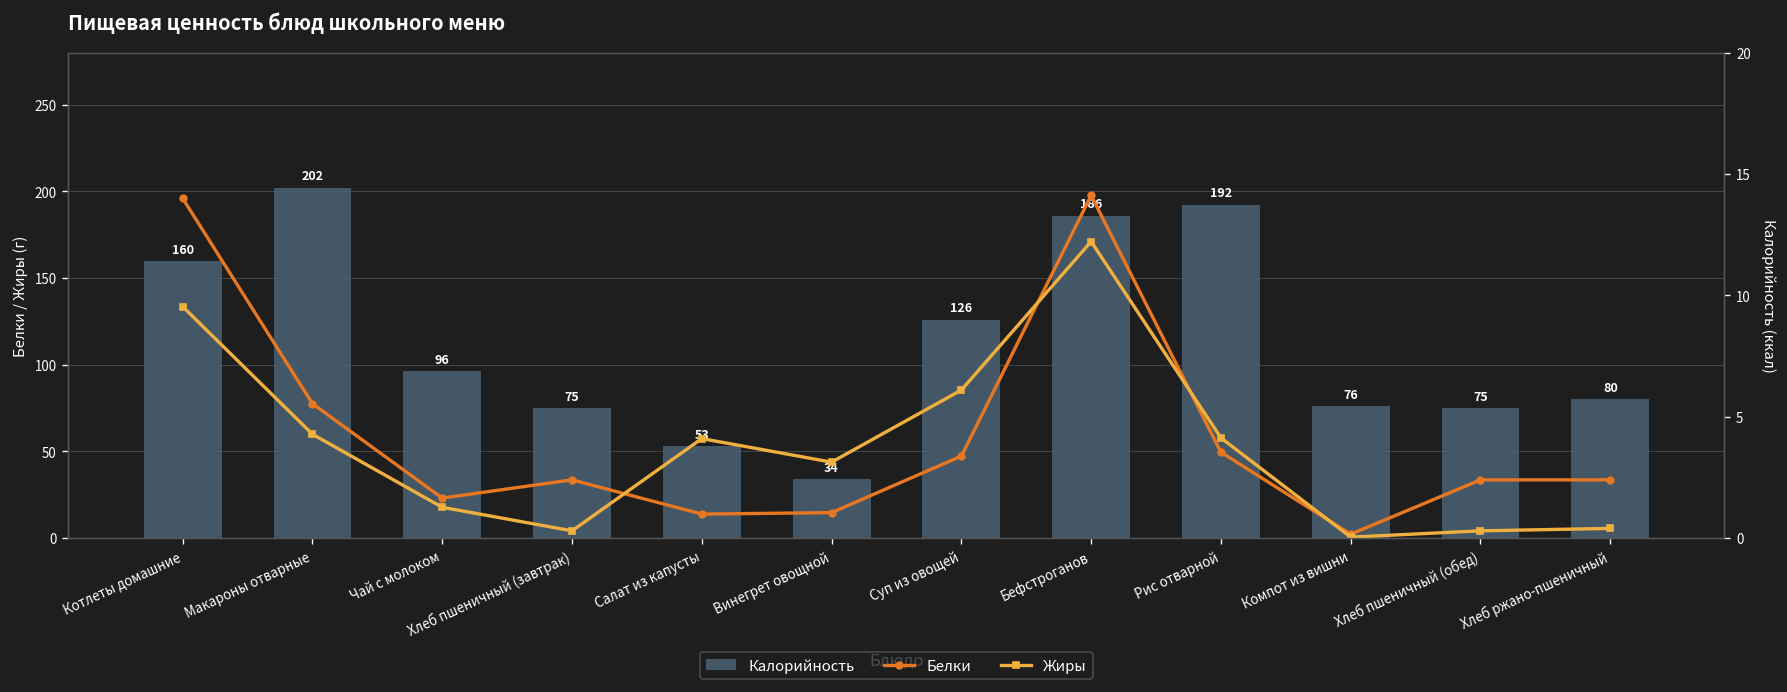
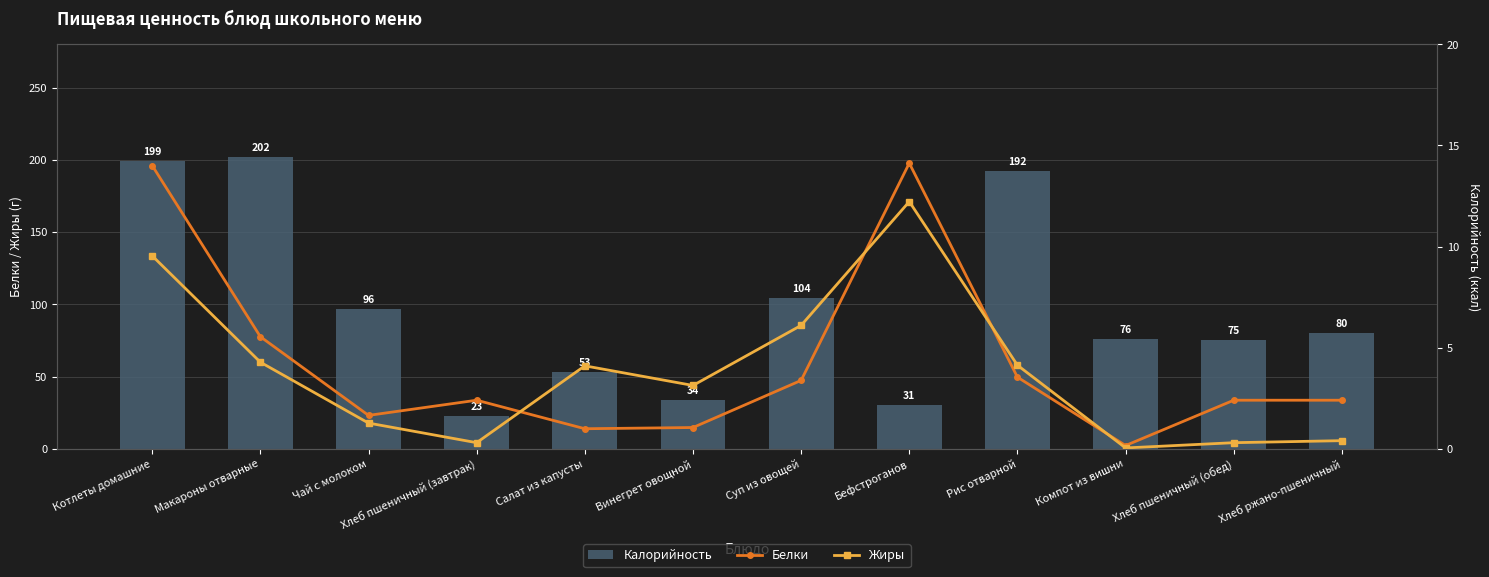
  {
    "Калорийность": {
-     "Котлеты домашние": 160,
+     "Котлеты домашние": 199,
      "Макароны отварные": 202,
      "Чай с молоком": 96,
-     "Хлеб пшеничный (завтрак)": 75,
-     "Суп из овощей": 126,
-     "Бефстроганов": 186,
+     "Хлеб пшеничный (завтрак)": 23,
+     "Суп из овощей": 104,
+     "Бефстроганов": 31,
      "Рис отварной": 192,
      "Компот из вишни": 76,
      "Хлеб пшеничный (обед)": 75,
      "Хлеб ржано-пшеничный": 80
    }
  }
